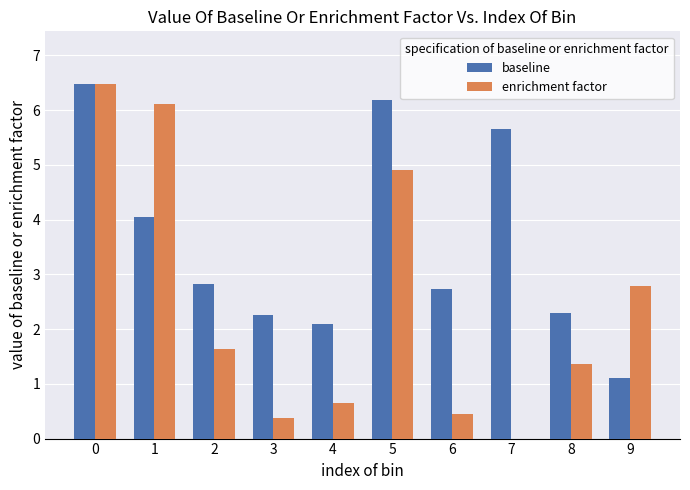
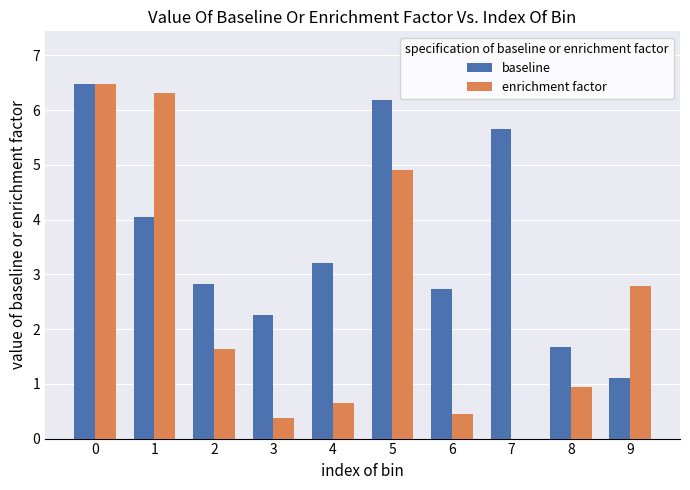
  {
    "baseline": {
      "0": 6.5,
      "1": 4.0,
      "2": 2.8,
      "3": 2.3,
-     "4": 2.1,
+     "4": 3.2,
      "5": 6.2,
      "6": 2.7,
      "7": 5.7,
-     "8": 2.3,
+     "8": 1.7,
      "9": 1.1
    },
    "enrichment factor": {
      "0": 6.5,
-     "1": 6.1,
+     "1": 6.3,
      "2": 1.6,
      "3": 0.4,
      "4": 0.6,
      "5": 4.9,
      "6": 0.4,
      "7": 0.0,
-     "8": 1.4,
+     "8": 0.9,
      "9": 2.8
    }
  }
